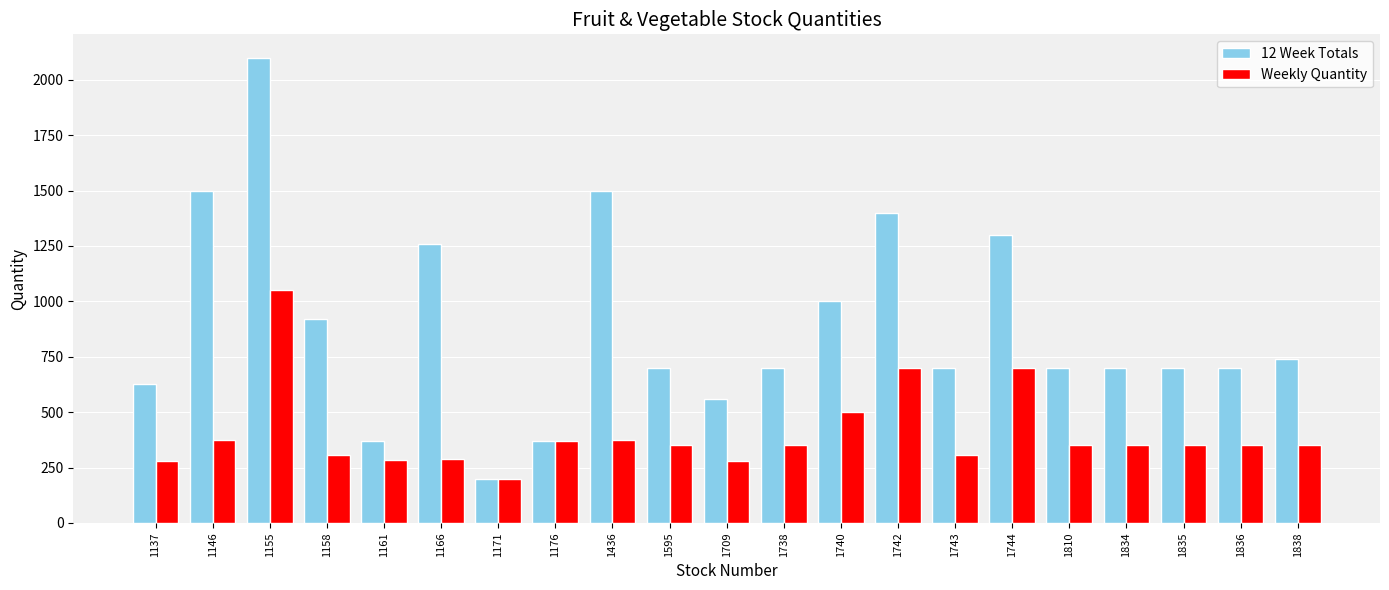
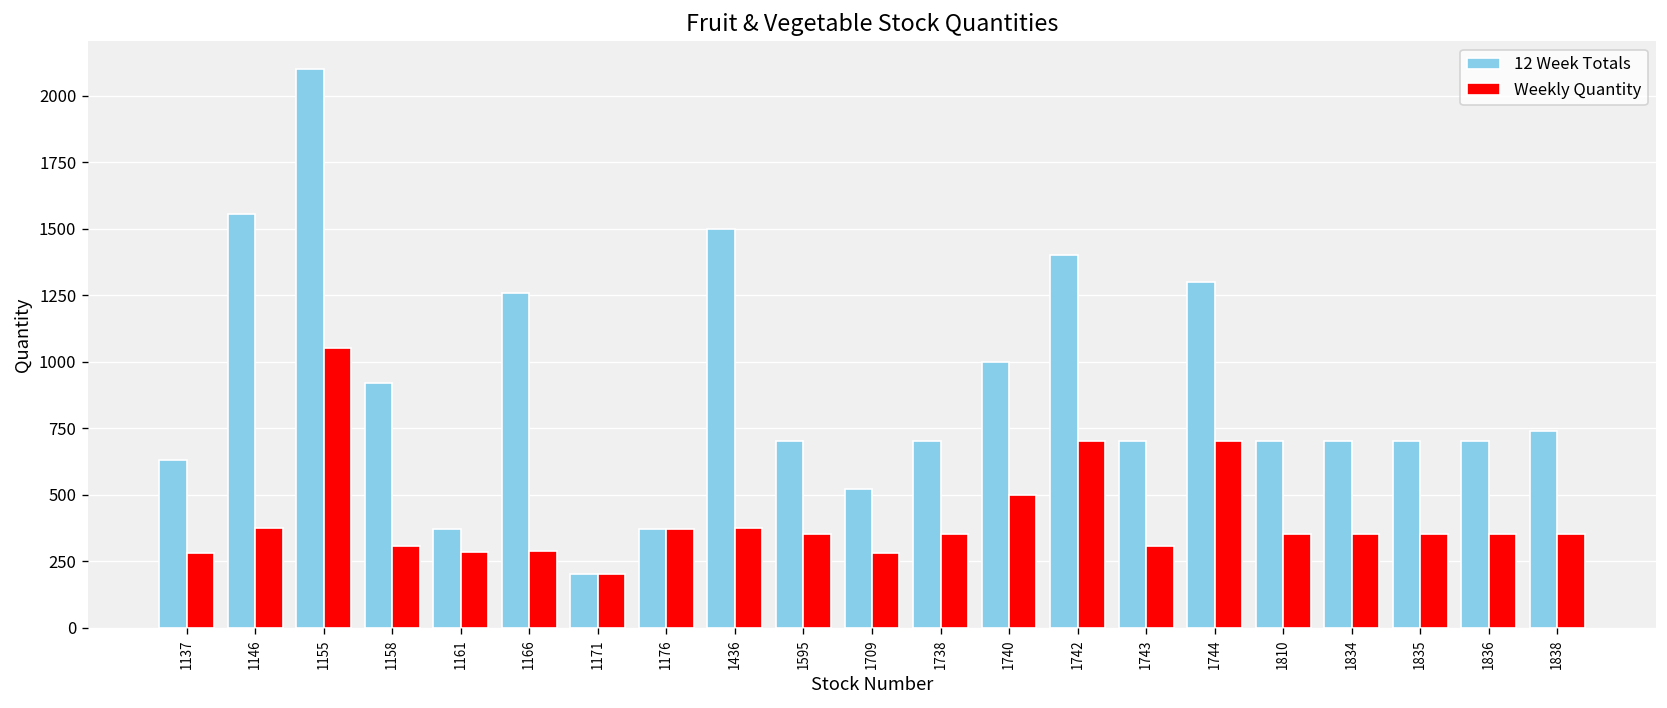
  {
    "12 Week Totals": {
      "1137": 630,
-     "1146": 1500,
+     "1146": 1560,
      "1155": 2100,
      "1158": 920,
      "1161": 370,
      "1166": 1260,
      "1171": 200,
      "1176": 370,
      "1436": 1500,
      "1595": 700,
-     "1709": 560,
+     "1709": 520,
      "1738": 700,
      "1740": 1000,
      "1742": 1400,
      "1743": 700,
      "1744": 1300,
      "1810": 700,
      "1834": 700,
      "1835": 700,
      "1836": 700,
      "1838": 740
    },
    "Weekly Quantity": {
      "1137": 280,
      "1146": 380,
      "1155": 1050,
      "1158": 310,
      "1161": 290,
      "1166": 290,
      "1171": 200,
      "1176": 370,
      "1436": 380,
      "1595": 350,
      "1709": 280,
      "1738": 350,
      "1740": 500,
      "1742": 700,
      "1743": 310,
      "1744": 700,
      "1810": 350,
      "1834": 350,
      "1835": 350,
      "1836": 350,
      "1838": 350
    }
  }
